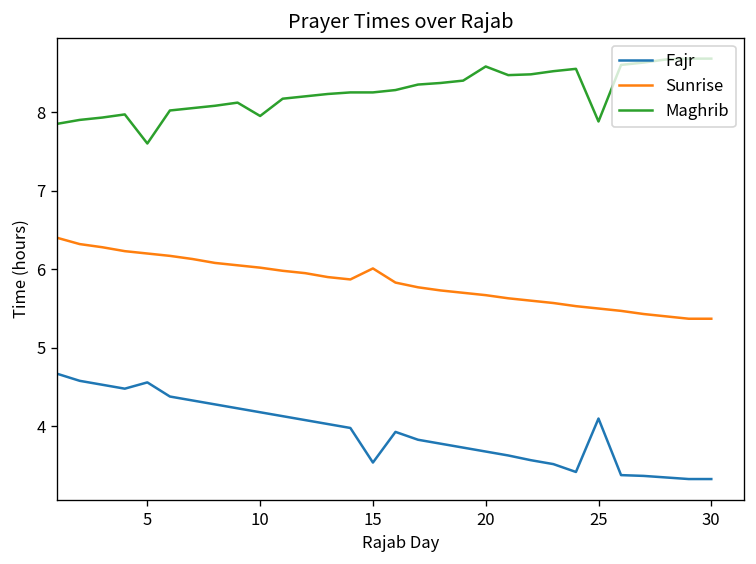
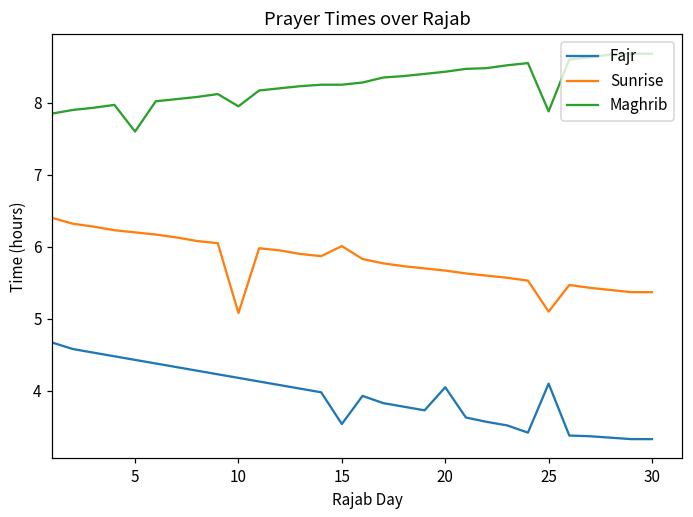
  {
    "Fajr": {
-     "5": 4.6,
+     "5": 4.4,
      "10": 4.2,
      "15": 3.5,
-     "20": 3.7,
+     "20": 4.1,
      "25": 4.1,
      "30": 3.3
    },
    "Sunrise": {
      "5": 6.2,
-     "10": 6.0,
+     "10": 5.1,
      "15": 6.0,
      "20": 5.7,
-     "25": 5.5,
+     "25": 5.1,
      "30": 5.4
    },
    "Maghrib": {
      "5": 7.6,
      "10": 8.0,
      "15": 8.3,
-     "20": 8.6,
+     "20": 8.4,
      "25": 7.9
    }
  }
